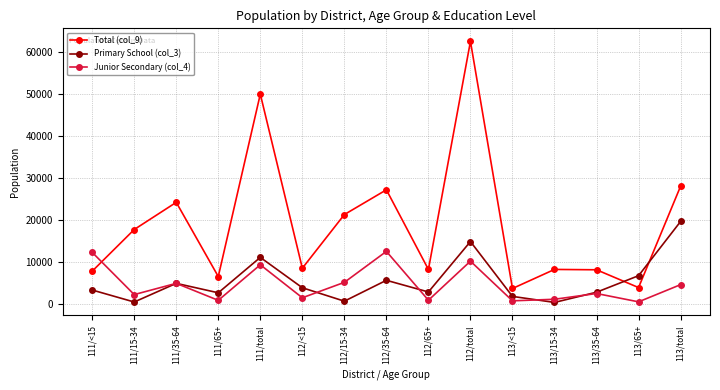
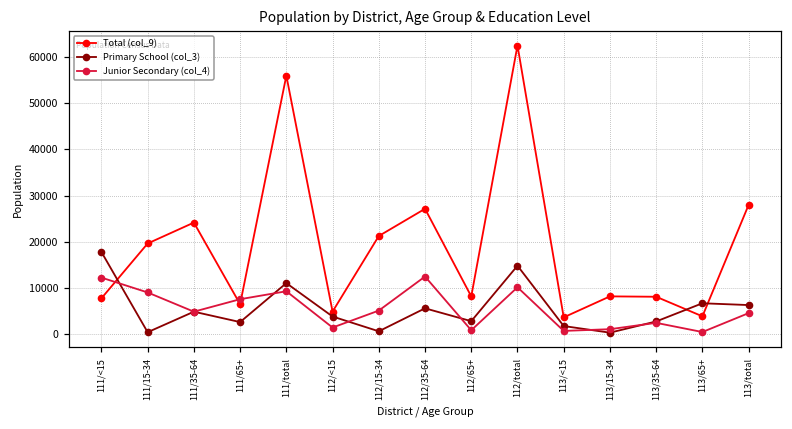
  {
    "Total (col_9)": {
      "111/<15": 8000,
-     "111/15-34": 18000,
+     "111/15-34": 20000,
      "111/35-64": 24000,
      "111/65+": 6000,
-     "111/total": 50000,
-     "112/<15": 8000,
+     "111/total": 56000,
+     "112/<15": 5000,
      "112/15-34": 21000,
      "112/35-64": 27000,
      "112/65+": 8000,
      "112/total": 63000,
      "113/<15": 4000,
      "113/15-34": 8000,
      "113/35-64": 8000,
      "113/65+": 4000,
      "113/total": 28000
    },
    "Primary School (col_3)": {
-     "111/<15": 3000,
+     "111/<15": 18000,
      "111/15-34": 0,
      "111/65+": 3000,
      "111/total": 11000,
      "112/<15": 4000,
      "112/15-34": 1000,
      "112/35-64": 6000,
      "112/65+": 3000,
      "112/total": 15000,
      "113/<15": 2000,
      "113/15-34": 0,
      "113/65+": 7000,
-     "113/total": 20000
+     "113/total": 6000
    },
    "Junior Secondary (col_4)": {
      "111/<15": 12000,
-     "111/15-34": 2000,
-     "111/65+": 1000,
+     "111/15-34": 9000,
+     "111/65+": 8000,
      "111/total": 9000,
      "112/<15": 1000,
      "112/15-34": 5000,
      "112/35-64": 12000,
      "112/65+": 1000,
      "112/total": 10000,
      "113/<15": 1000,
      "113/15-34": 1000,
      "113/65+": 0,
      "113/total": 5000
    }
  }
